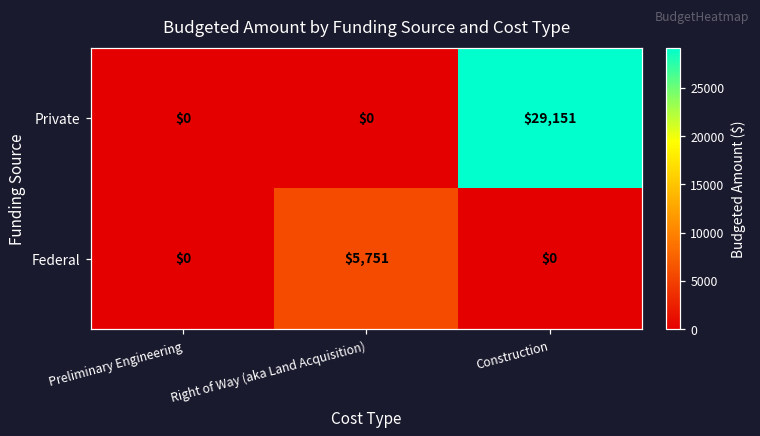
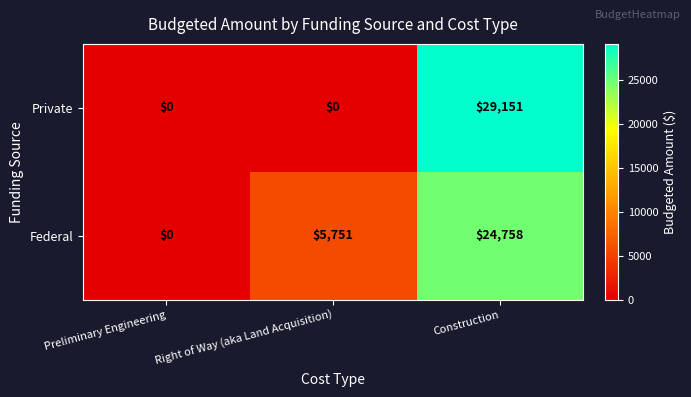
  {
    "Private": {
      "Preliminary Engineering": "$0",
      "Right of Way (aka Land Acquisition)": "$0",
      "Construction": "$29,151"
    },
    "Federal": {
      "Preliminary Engineering": "$0",
      "Right of Way (aka Land Acquisition)": "$5,751",
-     "Construction": "$0"
+     "Construction": "$24,758"
    }
  }
